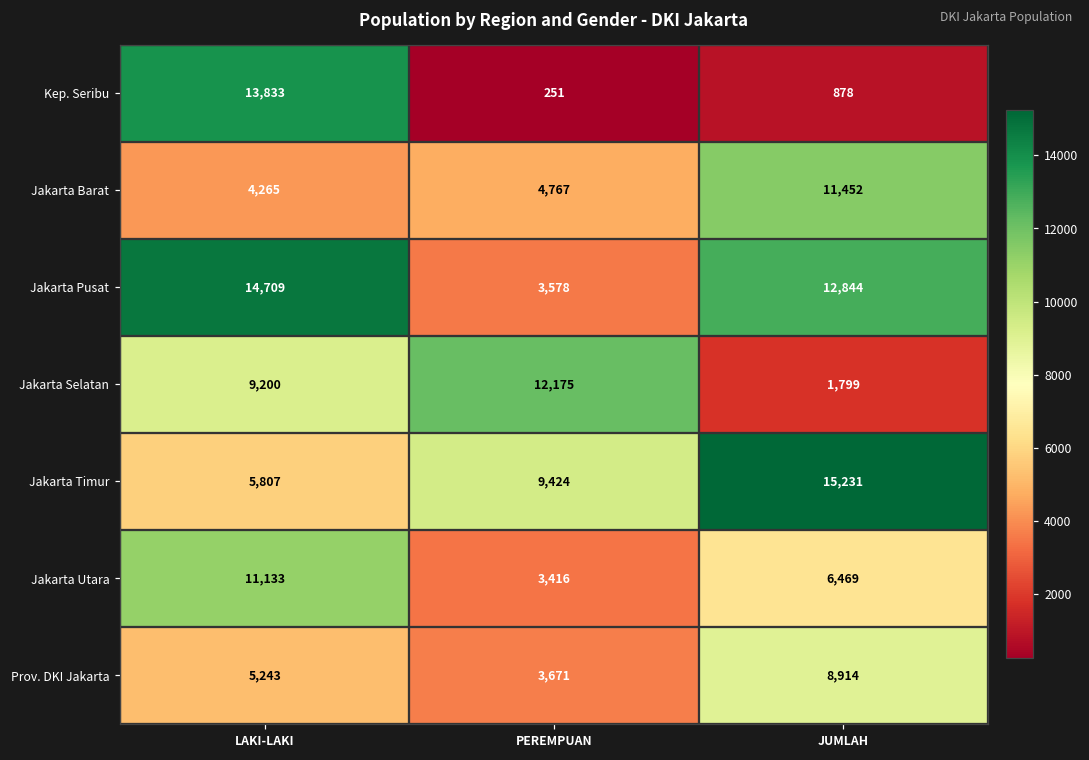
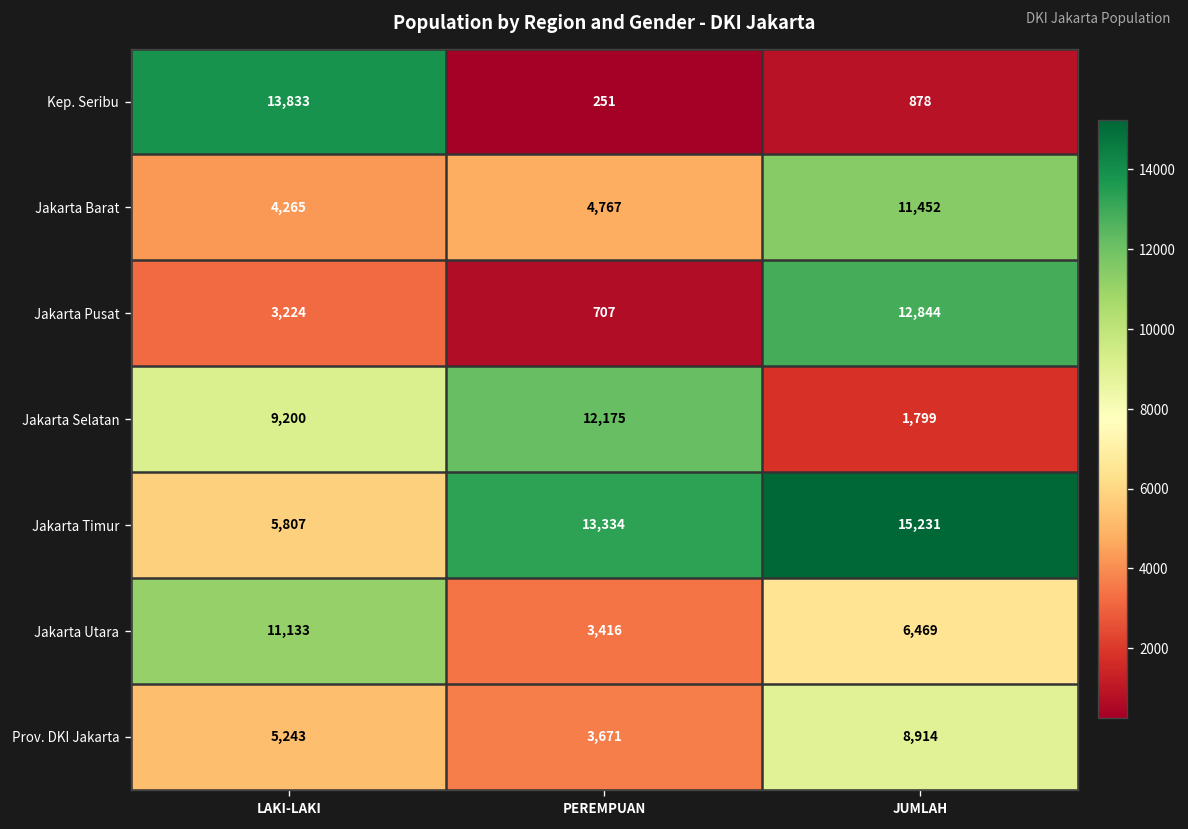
  {
    "Kep. Seribu": {
      "LAKI-LAKI": "13,833",
      "PEREMPUAN": "251",
      "JUMLAH": "878"
    },
    "Jakarta Barat": {
      "LAKI-LAKI": "4,265",
      "PEREMPUAN": "4,767",
      "JUMLAH": "11,452"
    },
    "Jakarta Pusat": {
-     "LAKI-LAKI": "14,709",
-     "PEREMPUAN": "3,578",
+     "LAKI-LAKI": "3,224",
+     "PEREMPUAN": "707",
      "JUMLAH": "12,844"
    },
    "Jakarta Selatan": {
      "LAKI-LAKI": "9,200",
      "PEREMPUAN": "12,175",
      "JUMLAH": "1,799"
    },
    "Jakarta Timur": {
      "LAKI-LAKI": "5,807",
-     "PEREMPUAN": "9,424",
+     "PEREMPUAN": "13,334",
      "JUMLAH": "15,231"
    },
    "Jakarta Utara": {
      "LAKI-LAKI": "11,133",
      "PEREMPUAN": "3,416",
      "JUMLAH": "6,469"
    },
    "Prov. DKI Jakarta": {
      "LAKI-LAKI": "5,243",
      "PEREMPUAN": "3,671",
      "JUMLAH": "8,914"
    }
  }
